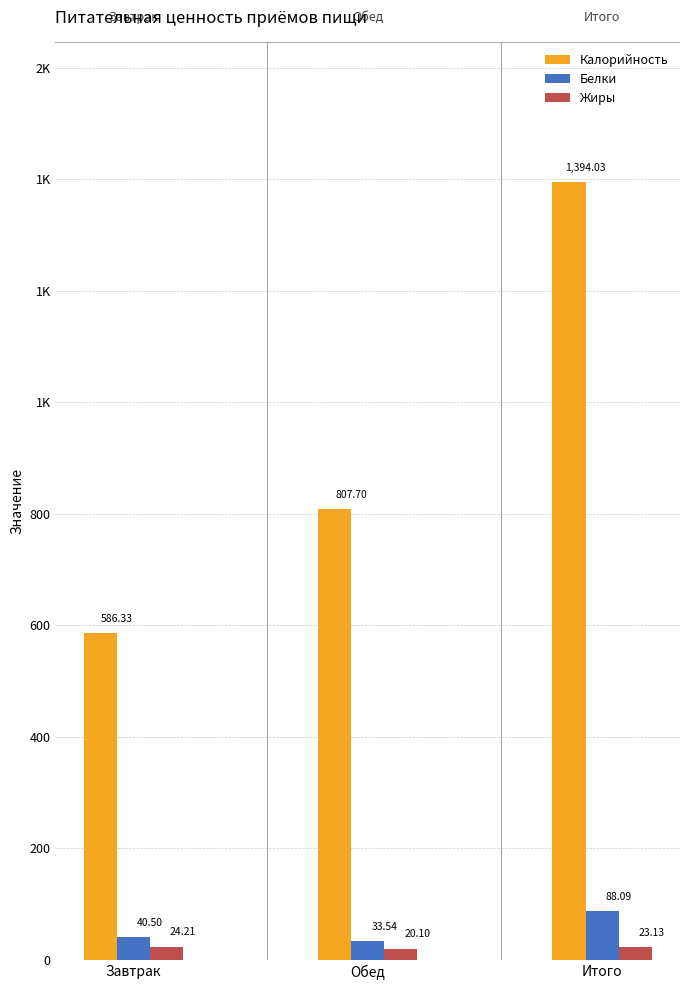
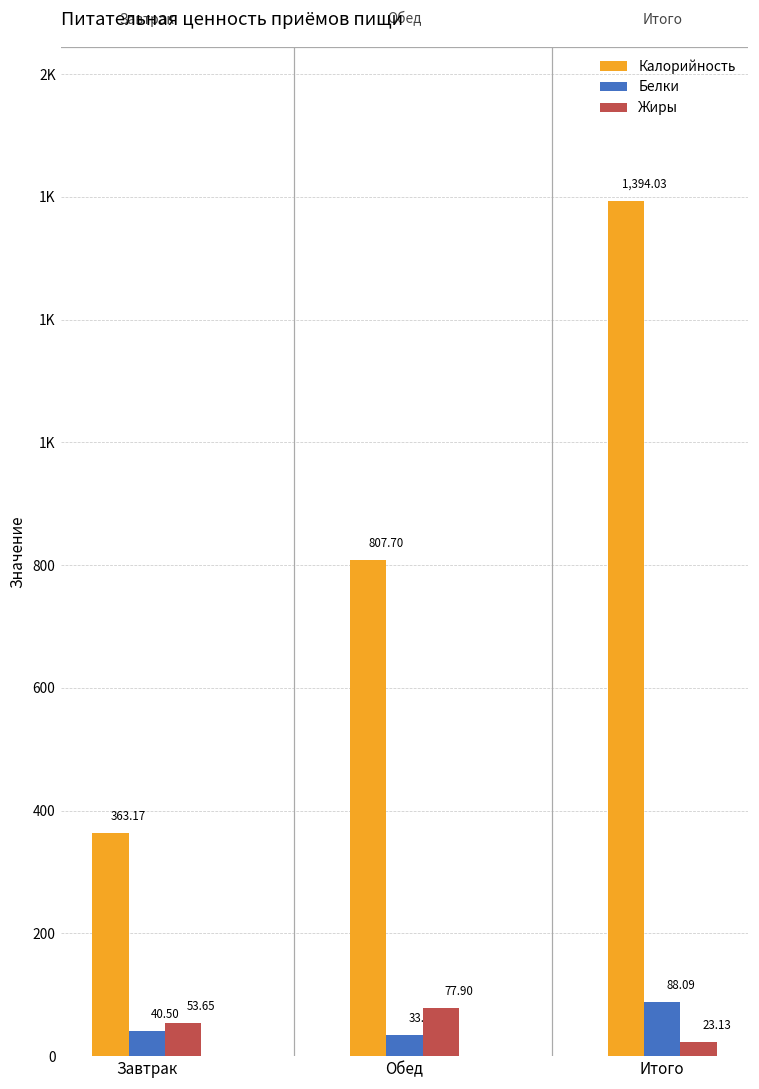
  {
    "Калорийность": {
-     "Завтрак": "586.33",
+     "Завтрак": "363.17",
      "Обед": "807.70",
      "Итого": "1,394.03"
    },
    "Белки": {
      "Завтрак": "40.50",
      "Обед": "33.54",
      "Итого": "88.09"
    },
    "Жиры": {
-     "Завтрак": "24.21",
-     "Обед": "20.10",
+     "Завтрак": "53.65",
+     "Обед": "77.90",
      "Итого": "23.13"
    }
  }
